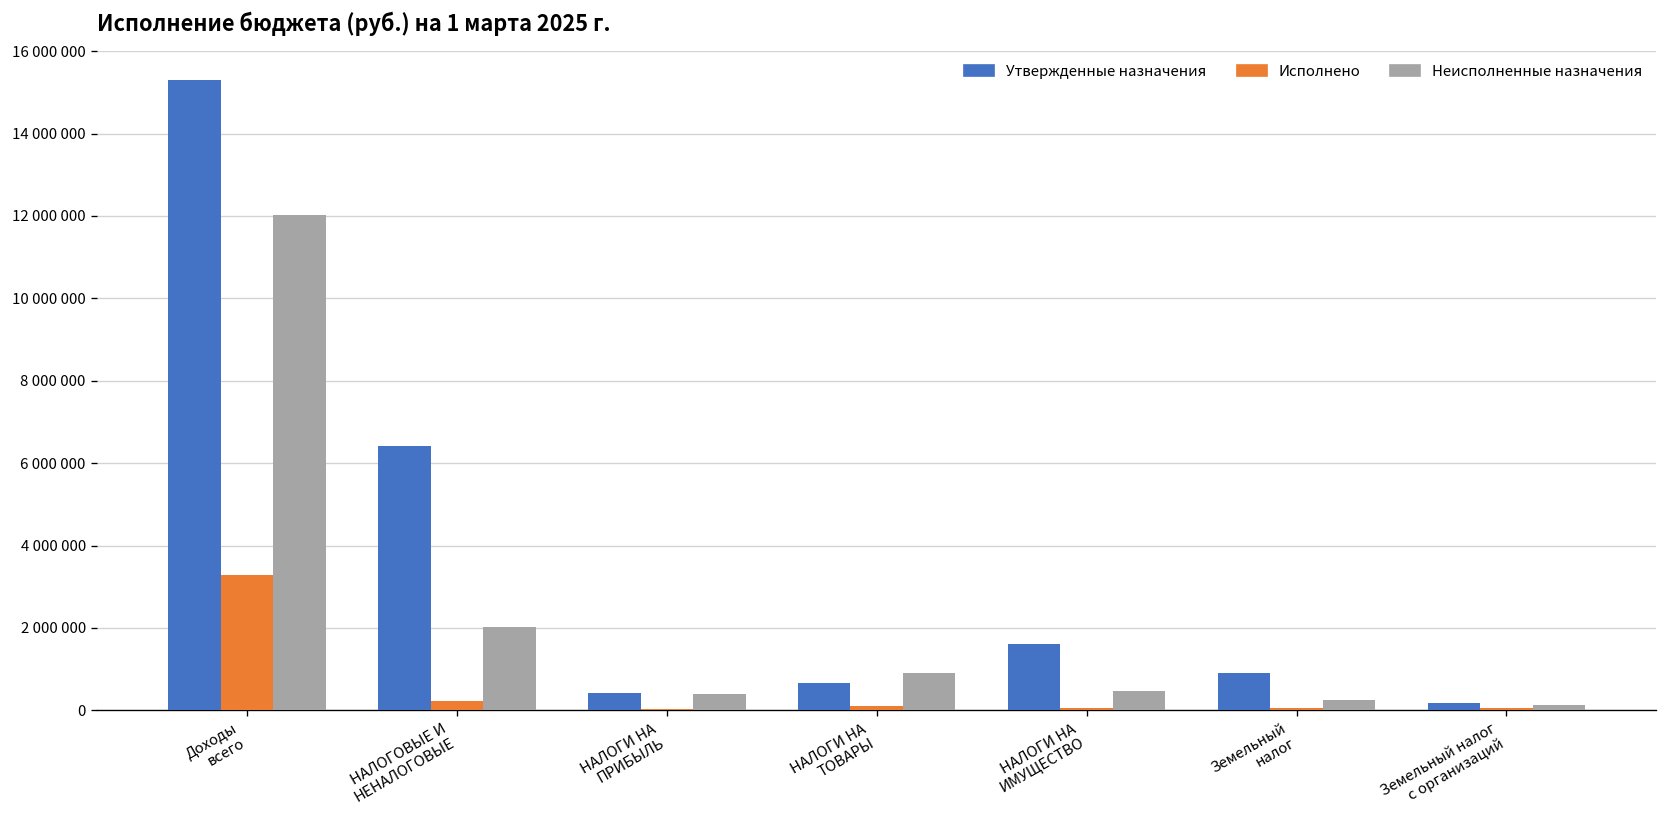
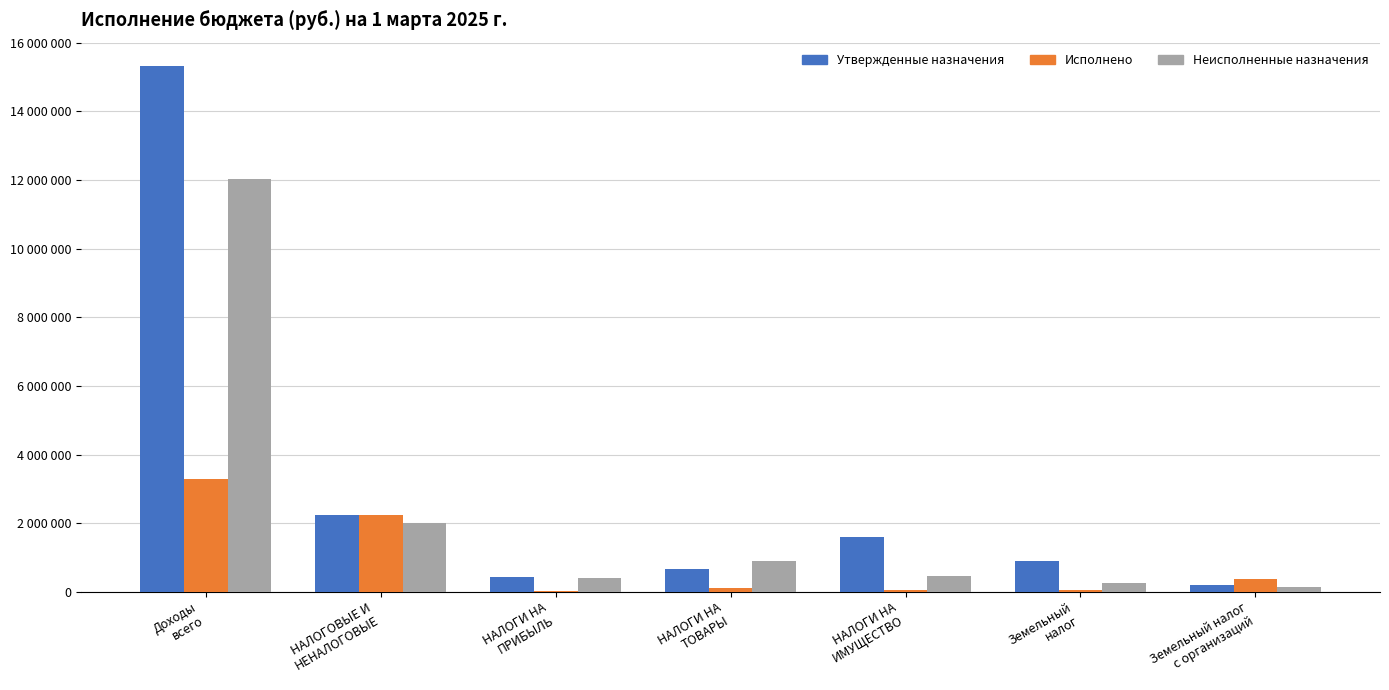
  {
    "Утвержденные назначения": {
      "Доходы всего": 15300000,
-     "НАЛОГОВЫЕ И НЕНАЛОГОВЫЕ": 6400000,
+     "НАЛОГОВЫЕ И НЕНАЛОГОВЫЕ": 2200000,
      "НАЛОГИ НА ПРИБЫЛЬ": 400000,
      "НАЛОГИ НА ТОВАРЫ": 700000,
      "НАЛОГИ НА ИМУЩЕСТВО": 1600000,
      "Земельный налог": 900000,
      "Земельный налог с организаций": 200000
    },
    "Исполнено": {
      "Доходы всего": 3300000,
-     "НАЛОГОВЫЕ И НЕНАЛОГОВЫЕ": 200000,
+     "НАЛОГОВЫЕ И НЕНАЛОГОВЫЕ": 2200000,
      "НАЛОГИ НА ТОВАРЫ": 100000,
-     "Земельный налог с организаций": 100000
+     "Земельный налог с организаций": 400000
    },
    "Неисполненные назначения": {
      "Доходы всего": 12000000,
      "НАЛОГОВЫЕ И НЕНАЛОГОВЫЕ": 2000000,
      "НАЛОГИ НА ПРИБЫЛЬ": 400000,
      "НАЛОГИ НА ТОВАРЫ": 900000,
      "НАЛОГИ НА ИМУЩЕСТВО": 500000,
      "Земельный налог": 300000,
      "Земельный налог с организаций": 100000
    }
  }
